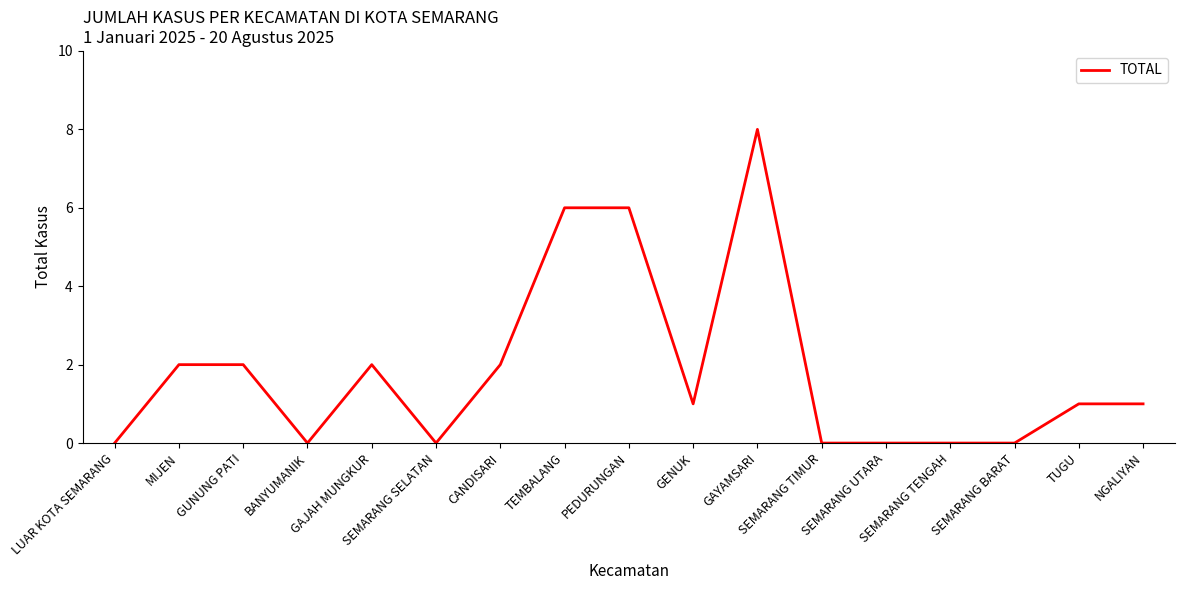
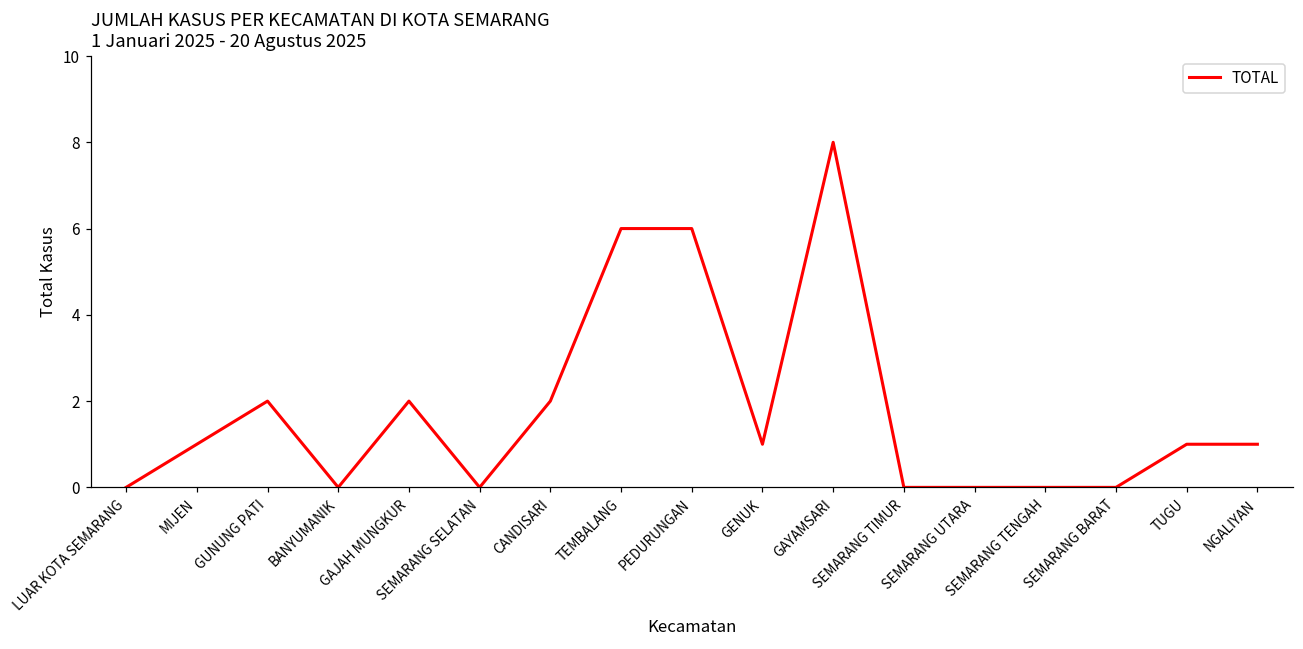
  {
    "LUAR KOTA SEMARANG": 0,
-   "MIJEN": 2,
+   "MIJEN": 1,
    "GUNUNG PATI": 2,
    "BANYUMANIK": 0,
    "GAJAH MUNGKUR": 2,
    "SEMARANG SELATAN": 0,
    "CANDISARI": 2,
    "TEMBALANG": 6,
    "PEDURUNGAN": 6,
    "GENUK": 1,
    "GAYAMSARI": 8,
    "SEMARANG TIMUR": 0,
    "SEMARANG UTARA": 0,
    "SEMARANG TENGAH": 0,
    "SEMARANG BARAT": 0,
    "TUGU": 1,
    "NGALIYAN": 1
  }
